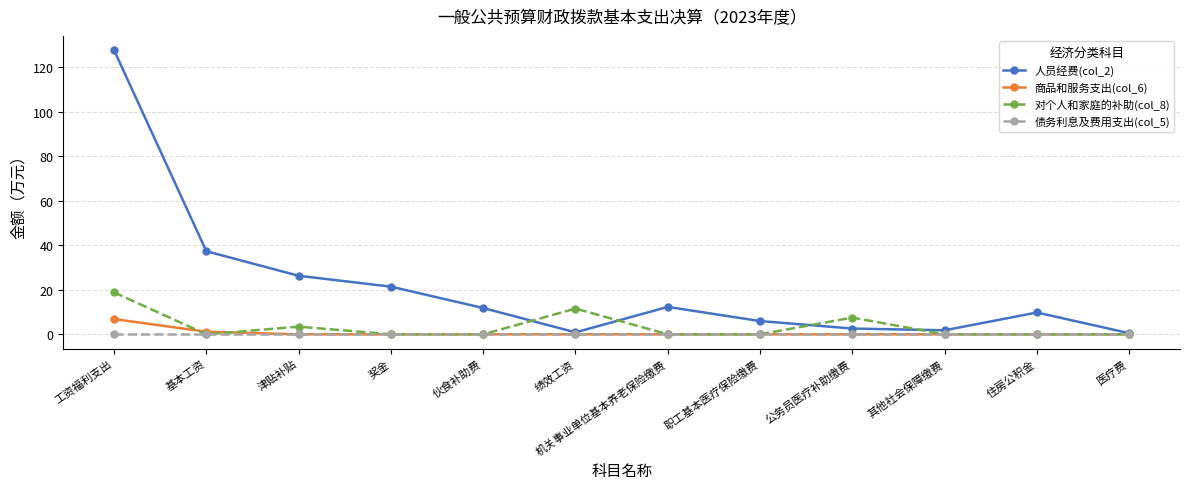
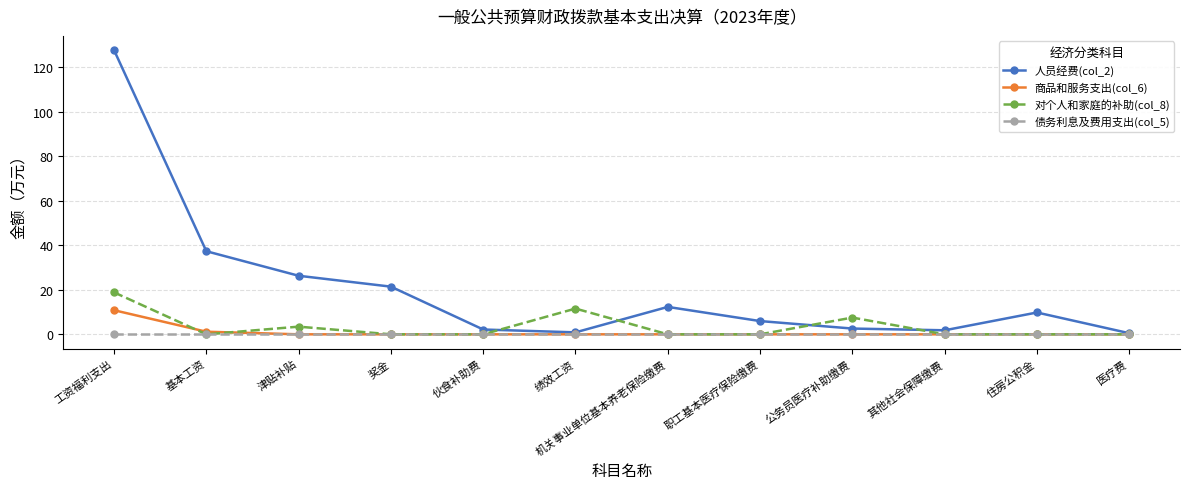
  {
    "人员经费(col_2)": {
      "工资福利支出": 128,
      "基本工资": 37,
      "津贴补贴": 26,
      "奖金": 21,
-     "伙食补助费": 12,
+     "伙食补助费": 2,
      "机关事业单位基本养老保险缴费": 12,
      "职工基本医疗保险缴费": 6,
      "公务员医疗补助缴费": 3,
      "其他社会保障缴费": 2,
      "住房公积金": 10
    },
    "商品和服务支出(col_6)": {
-     "工资福利支出": 7,
+     "工资福利支出": 11,
      "基本工资": 1
    },
    "对个人和家庭的补助(col_8)": {
      "工资福利支出": 19,
      "津贴补贴": 3,
      "绩效工资": 12,
      "公务员医疗补助缴费": 8
    },
    "债务利息及费用支出(col_5)": {
      "工资福利支出": 0
    }
  }
